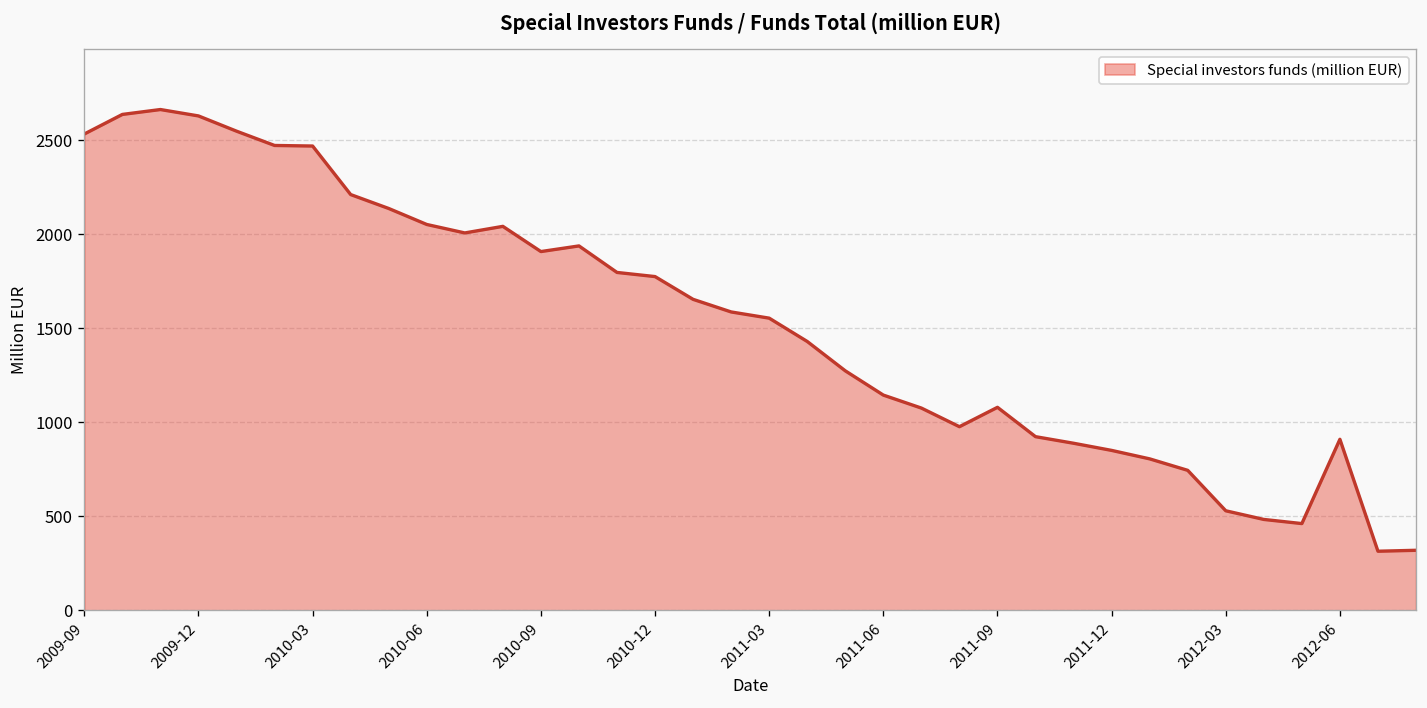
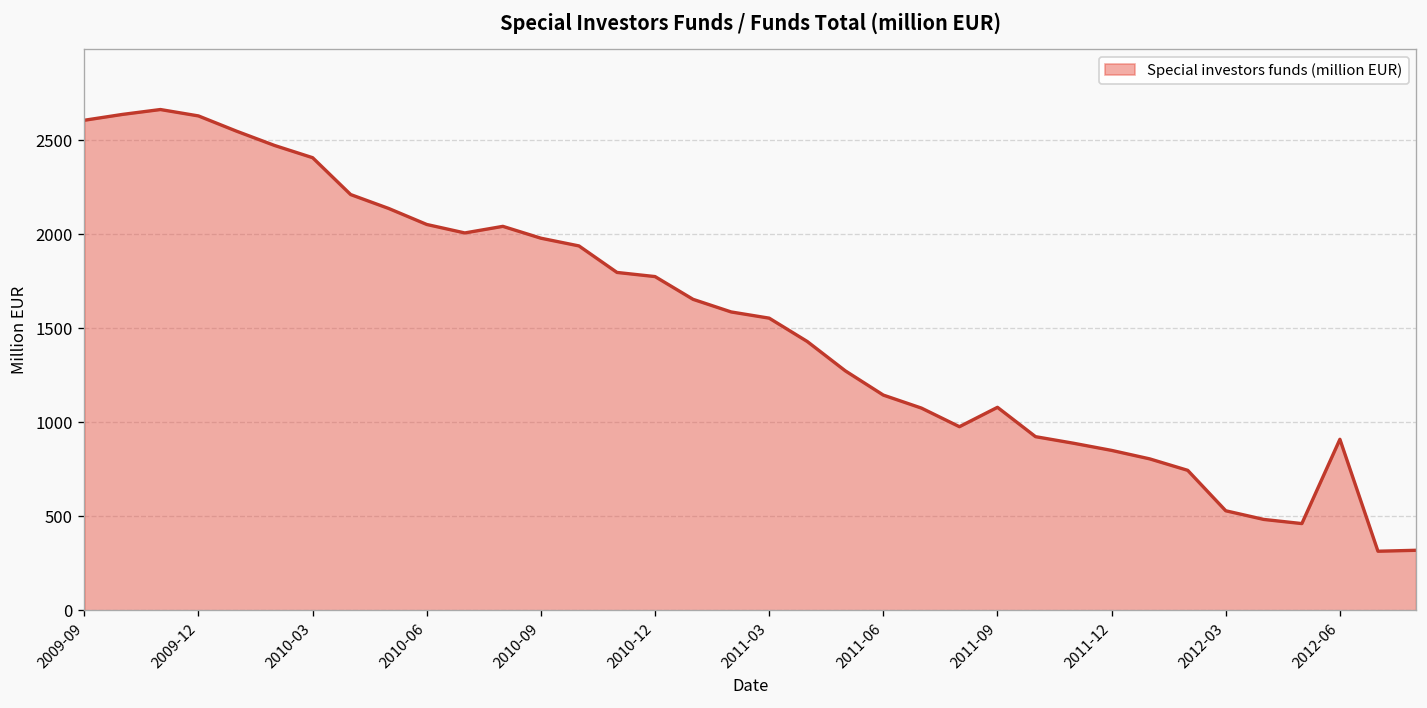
  {
-   "2009-09": 2530,
+   "2009-09": 2610,
    "2009-12": 2630,
-   "2010-03": 2470,
+   "2010-03": 2410,
    "2010-06": 2050,
-   "2010-09": 1910,
+   "2010-09": 1980,
    "2010-12": 1780,
    "2011-03": 1550,
    "2011-06": 1150,
    "2011-09": 1080,
    "2011-12": 850,
    "2012-03": 530,
    "2012-06": 910
  }
